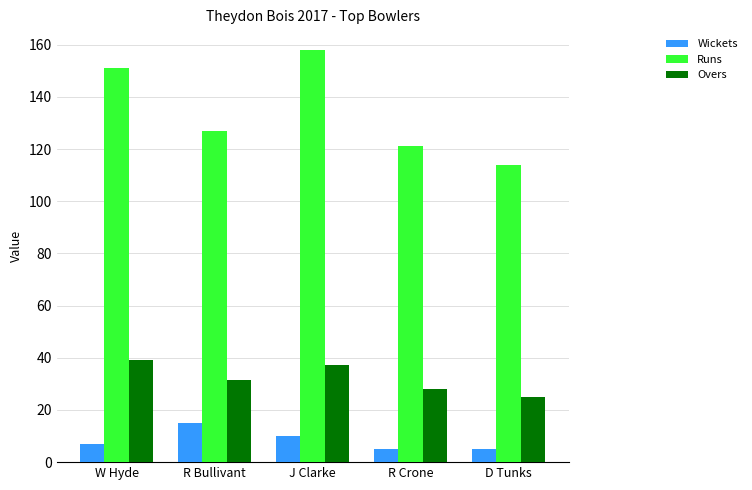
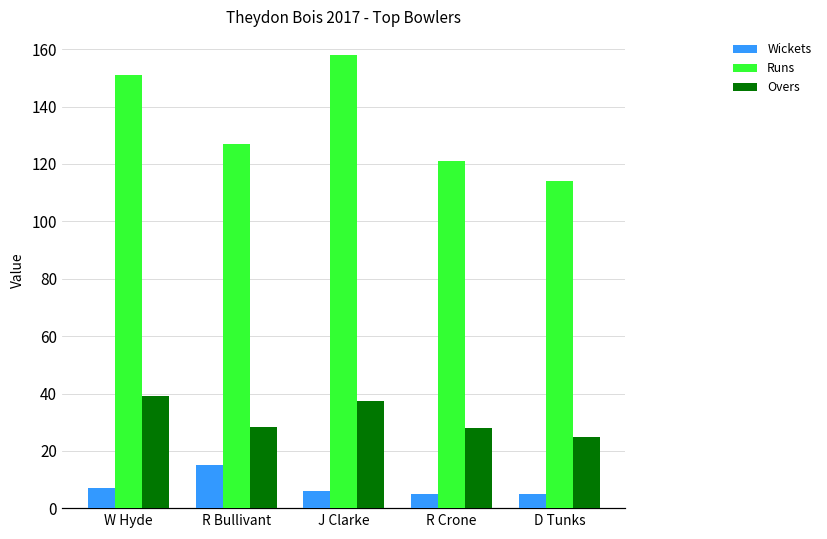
  {
    "Wickets": {
      "W Hyde": 7,
      "R Bullivant": 15,
-     "J Clarke": 10,
+     "J Clarke": 6,
      "R Crone": 5,
      "D Tunks": 5
    },
    "Runs": {
      "W Hyde": 151,
      "R Bullivant": 127,
      "J Clarke": 158,
      "R Crone": 121,
      "D Tunks": 114
    },
    "Overs": {
      "W Hyde": 39,
-     "R Bullivant": 31,
+     "R Bullivant": 28,
      "J Clarke": 37,
      "R Crone": 28,
      "D Tunks": 25
    }
  }
